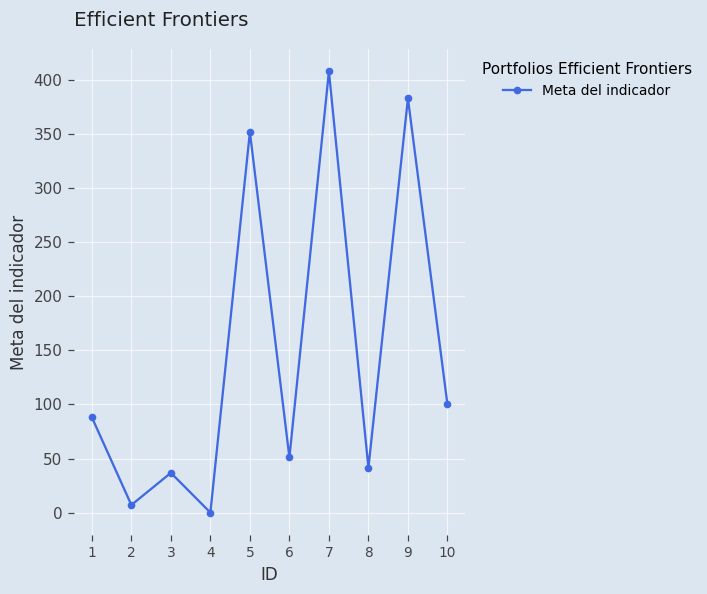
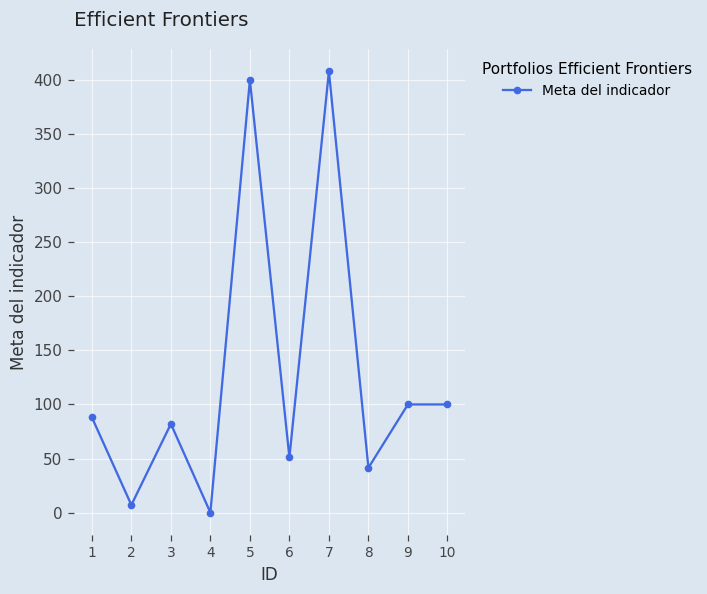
  {
    "1": 90,
    "2": 10,
-   "3": 40,
+   "3": 80,
    "4": 0,
-   "5": 350,
+   "5": 400,
    "6": 50,
    "7": 410,
    "8": 40,
-   "9": 380,
+   "9": 100,
    "10": 100
  }
